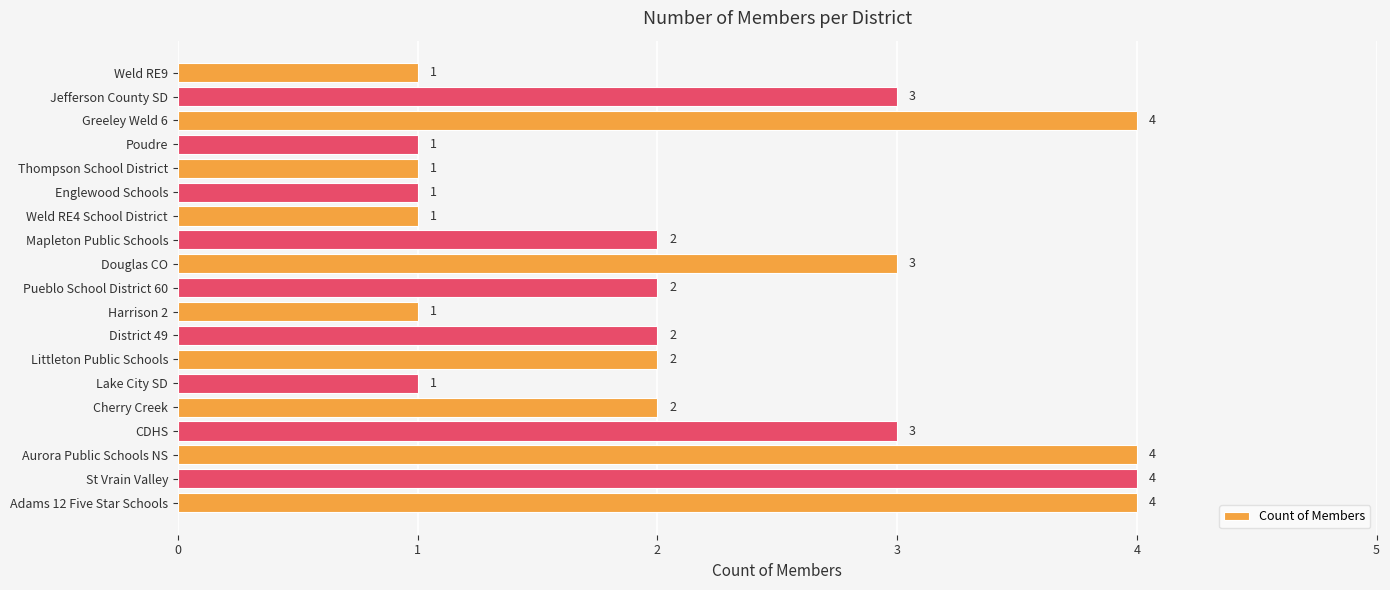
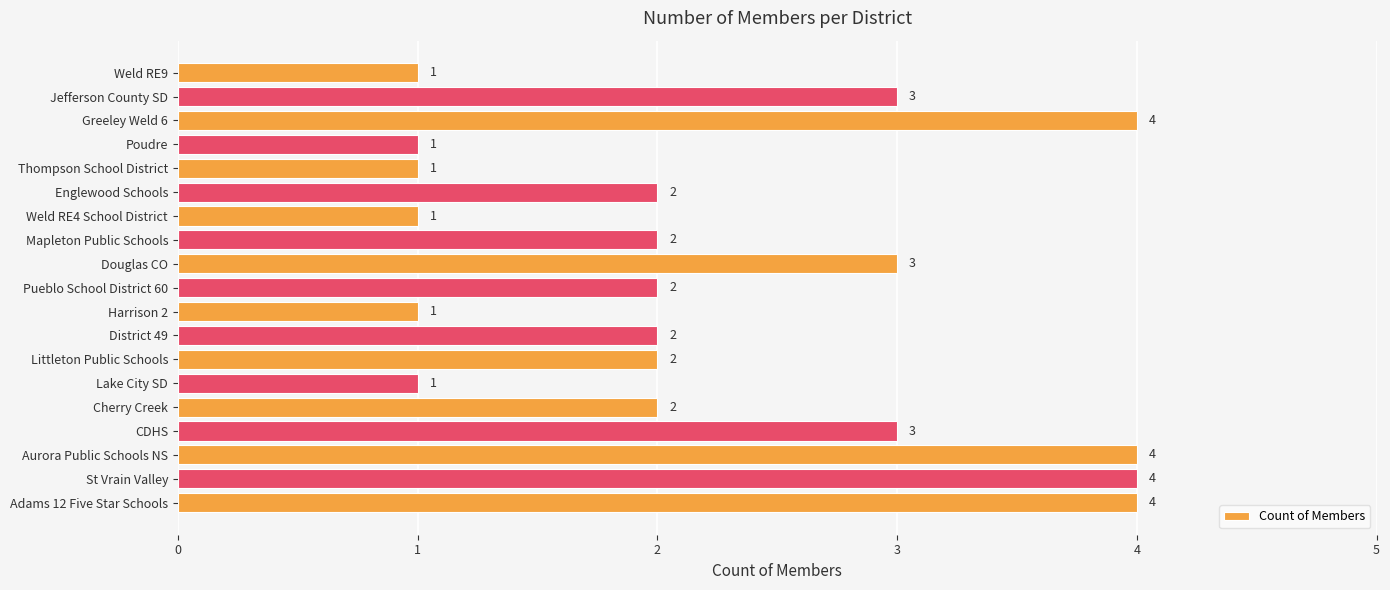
  {
    "Weld RE9": 1,
    "Jefferson County SD": 3,
    "Greeley Weld 6": 4,
    "Poudre": 1,
    "Thompson School District": 1,
-   "Englewood Schools": 1,
+   "Englewood Schools": 2,
    "Weld RE4 School District": 1,
    "Mapleton Public Schools": 2,
    "Douglas CO": 3,
    "Pueblo School District 60": 2,
    "Harrison 2": 1,
    "District 49": 2,
    "Littleton Public Schools": 2,
    "Lake City SD": 1,
    "Cherry Creek": 2,
    "CDHS": 3,
    "Aurora Public Schools NS": 4,
    "St Vrain Valley": 4,
    "Adams 12 Five Star Schools": 4
  }
